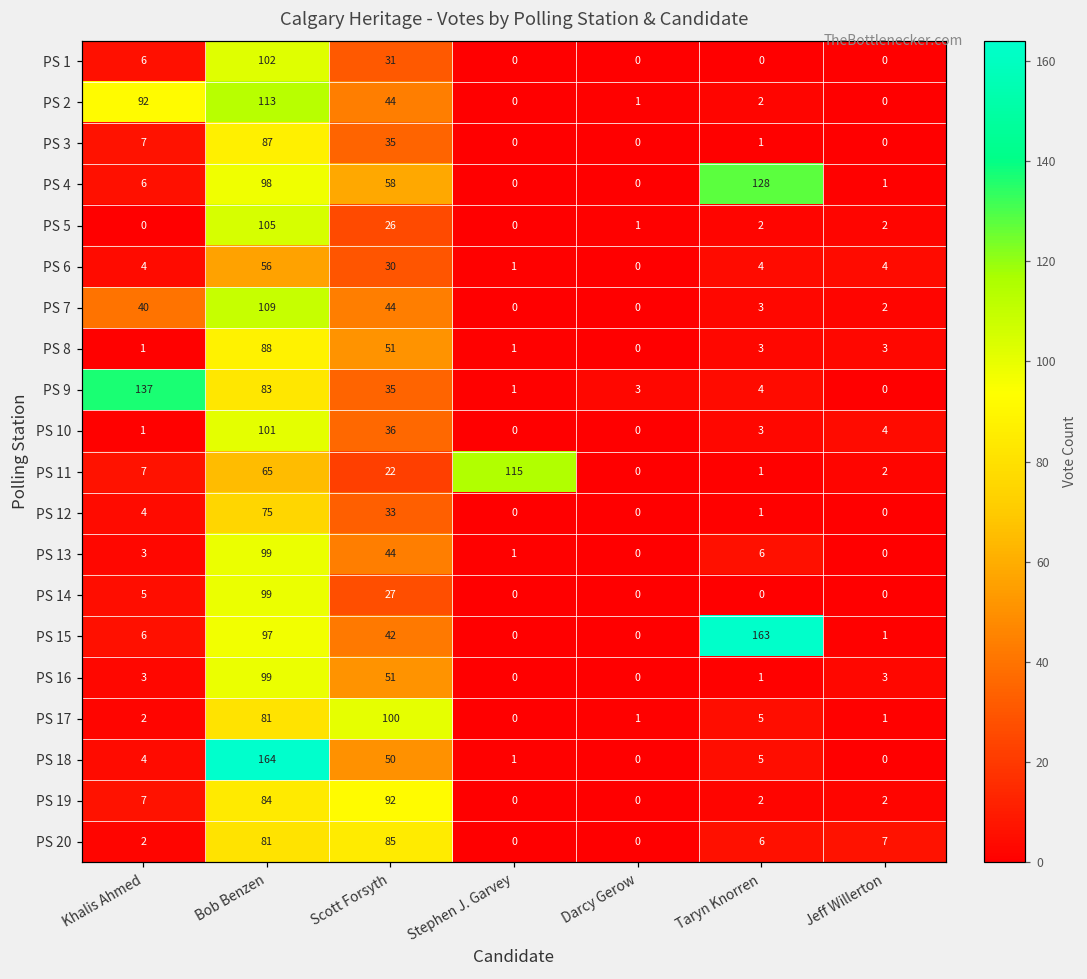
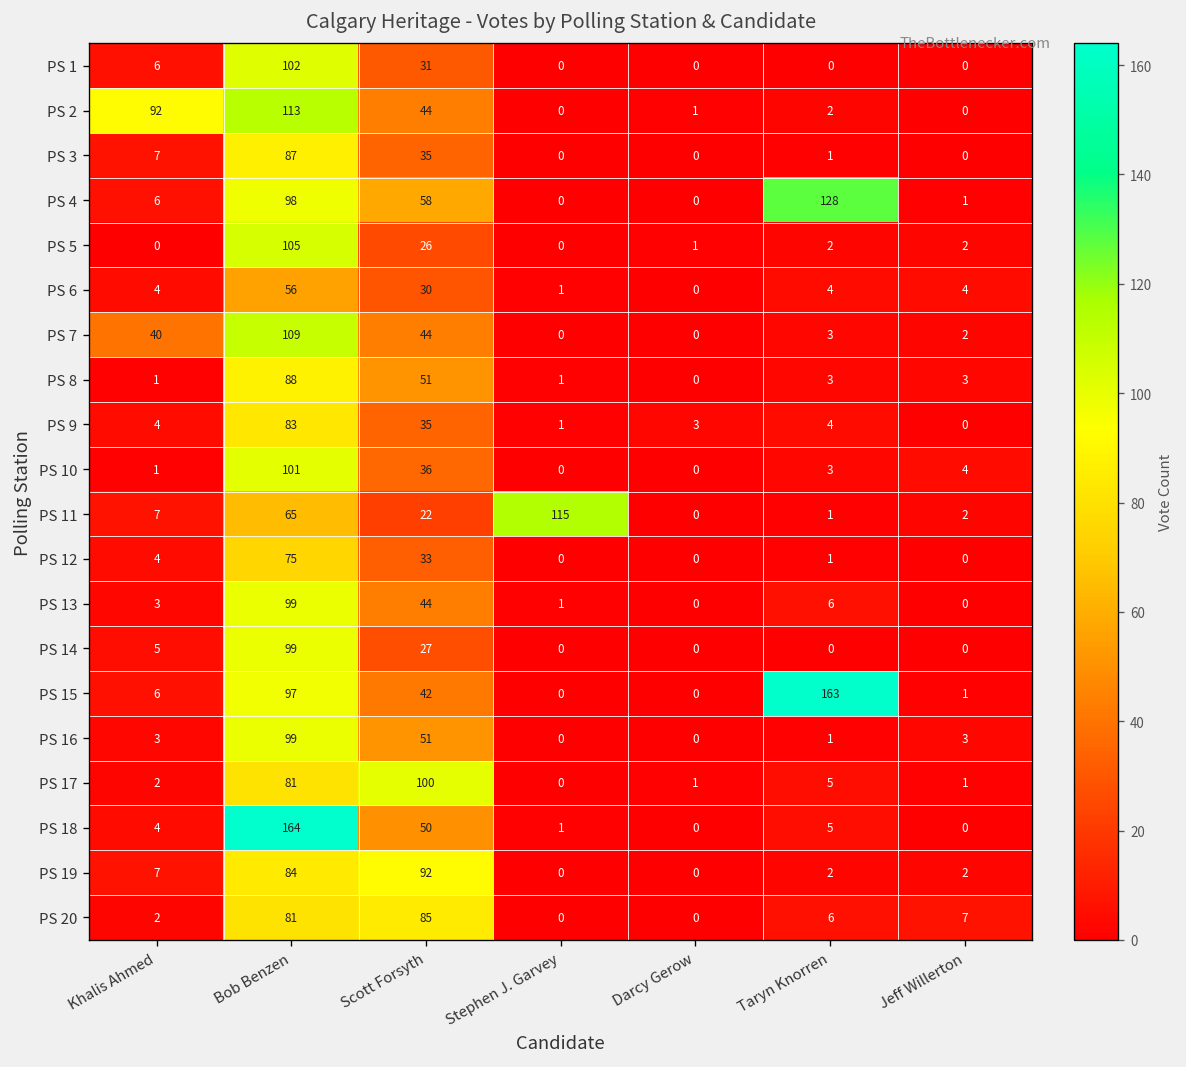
  {
    "PS 1": {
      "Khalis Ahmed": 6,
      "Bob Benzen": 102,
      "Scott Forsyth": 31,
      "Stephen J. Garvey": 0,
      "Darcy Gerow": 0,
      "Taryn Knorren": 0,
      "Jeff Willerton": 0
    },
    "PS 2": {
      "Khalis Ahmed": 92,
      "Bob Benzen": 113,
      "Scott Forsyth": 44,
      "Stephen J. Garvey": 0,
      "Darcy Gerow": 1,
      "Taryn Knorren": 2,
      "Jeff Willerton": 0
    },
    "PS 3": {
      "Khalis Ahmed": 7,
      "Bob Benzen": 87,
      "Scott Forsyth": 35,
      "Stephen J. Garvey": 0,
      "Darcy Gerow": 0,
      "Taryn Knorren": 1,
      "Jeff Willerton": 0
    },
    "PS 4": {
      "Khalis Ahmed": 6,
      "Bob Benzen": 98,
      "Scott Forsyth": 58,
      "Stephen J. Garvey": 0,
      "Darcy Gerow": 0,
      "Taryn Knorren": 128,
      "Jeff Willerton": 1
    },
    "PS 5": {
      "Khalis Ahmed": 0,
      "Bob Benzen": 105,
      "Scott Forsyth": 26,
      "Stephen J. Garvey": 0,
      "Darcy Gerow": 1,
      "Taryn Knorren": 2,
      "Jeff Willerton": 2
    },
    "PS 6": {
      "Khalis Ahmed": 4,
      "Bob Benzen": 56,
      "Scott Forsyth": 30,
      "Stephen J. Garvey": 1,
      "Darcy Gerow": 0,
      "Taryn Knorren": 4,
      "Jeff Willerton": 4
    },
    "PS 7": {
      "Khalis Ahmed": 40,
      "Bob Benzen": 109,
      "Scott Forsyth": 44,
      "Stephen J. Garvey": 0,
      "Darcy Gerow": 0,
      "Taryn Knorren": 3,
      "Jeff Willerton": 2
    },
    "PS 8": {
      "Khalis Ahmed": 1,
      "Bob Benzen": 88,
      "Scott Forsyth": 51,
      "Stephen J. Garvey": 1,
      "Darcy Gerow": 0,
      "Taryn Knorren": 3,
      "Jeff Willerton": 3
    },
    "PS 9": {
-     "Khalis Ahmed": 137,
+     "Khalis Ahmed": 4,
      "Bob Benzen": 83,
      "Scott Forsyth": 35,
      "Stephen J. Garvey": 1,
      "Darcy Gerow": 3,
      "Taryn Knorren": 4,
      "Jeff Willerton": 0
    },
    "PS 10": {
      "Khalis Ahmed": 1,
      "Bob Benzen": 101,
      "Scott Forsyth": 36,
      "Stephen J. Garvey": 0,
      "Darcy Gerow": 0,
      "Taryn Knorren": 3,
      "Jeff Willerton": 4
    },
    "PS 11": {
      "Khalis Ahmed": 7,
      "Bob Benzen": 65,
      "Scott Forsyth": 22,
      "Stephen J. Garvey": 115,
      "Darcy Gerow": 0,
      "Taryn Knorren": 1,
      "Jeff Willerton": 2
    },
    "PS 12": {
      "Khalis Ahmed": 4,
      "Bob Benzen": 75,
      "Scott Forsyth": 33,
      "Stephen J. Garvey": 0,
      "Darcy Gerow": 0,
      "Taryn Knorren": 1,
      "Jeff Willerton": 0
    },
    "PS 13": {
      "Khalis Ahmed": 3,
      "Bob Benzen": 99,
      "Scott Forsyth": 44,
      "Stephen J. Garvey": 1,
      "Darcy Gerow": 0,
      "Taryn Knorren": 6,
      "Jeff Willerton": 0
    },
    "PS 14": {
      "Khalis Ahmed": 5,
      "Bob Benzen": 99,
      "Scott Forsyth": 27,
      "Stephen J. Garvey": 0,
      "Darcy Gerow": 0,
      "Taryn Knorren": 0,
      "Jeff Willerton": 0
    },
    "PS 15": {
      "Khalis Ahmed": 6,
      "Bob Benzen": 97,
      "Scott Forsyth": 42,
      "Stephen J. Garvey": 0,
      "Darcy Gerow": 0,
      "Taryn Knorren": 163,
      "Jeff Willerton": 1
    },
    "PS 16": {
      "Khalis Ahmed": 3,
      "Bob Benzen": 99,
      "Scott Forsyth": 51,
      "Stephen J. Garvey": 0,
      "Darcy Gerow": 0,
      "Taryn Knorren": 1,
      "Jeff Willerton": 3
    },
    "PS 17": {
      "Khalis Ahmed": 2,
      "Bob Benzen": 81,
      "Scott Forsyth": 100,
      "Stephen J. Garvey": 0,
      "Darcy Gerow": 1,
      "Taryn Knorren": 5,
      "Jeff Willerton": 1
    },
    "PS 18": {
      "Khalis Ahmed": 4,
      "Bob Benzen": 164,
      "Scott Forsyth": 50,
      "Stephen J. Garvey": 1,
      "Darcy Gerow": 0,
      "Taryn Knorren": 5,
      "Jeff Willerton": 0
    },
    "PS 19": {
      "Khalis Ahmed": 7,
      "Bob Benzen": 84,
      "Scott Forsyth": 92,
      "Stephen J. Garvey": 0,
      "Darcy Gerow": 0,
      "Taryn Knorren": 2,
      "Jeff Willerton": 2
    },
    "PS 20": {
      "Khalis Ahmed": 2,
      "Bob Benzen": 81,
      "Scott Forsyth": 85,
      "Stephen J. Garvey": 0,
      "Darcy Gerow": 0,
      "Taryn Knorren": 6,
      "Jeff Willerton": 7
    }
  }
